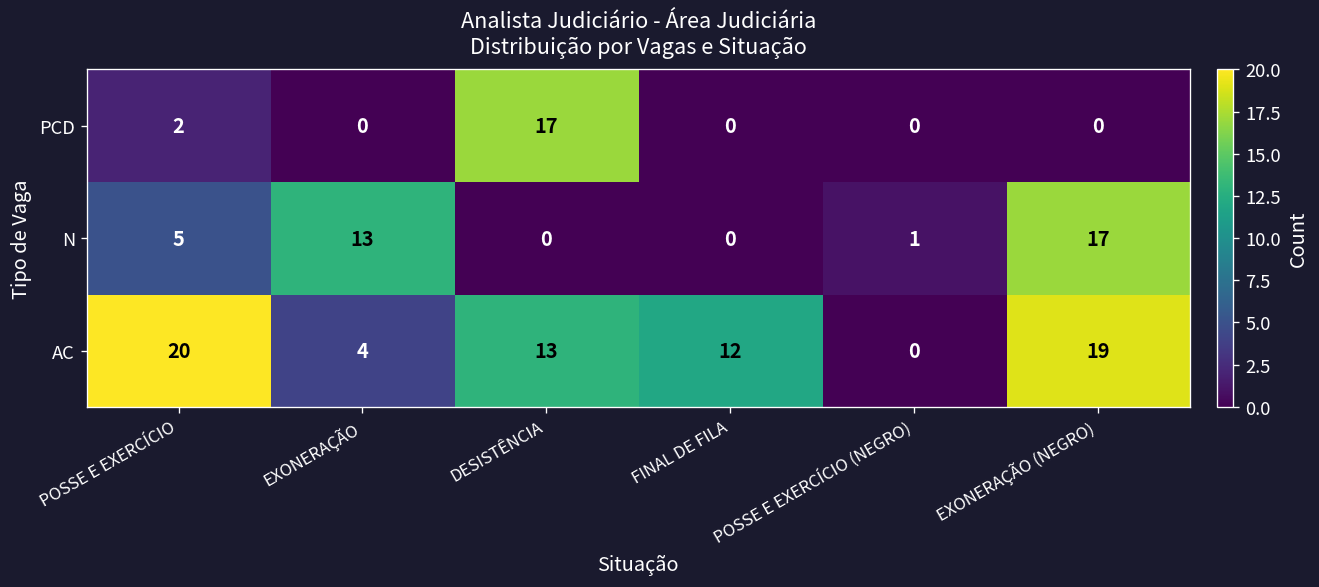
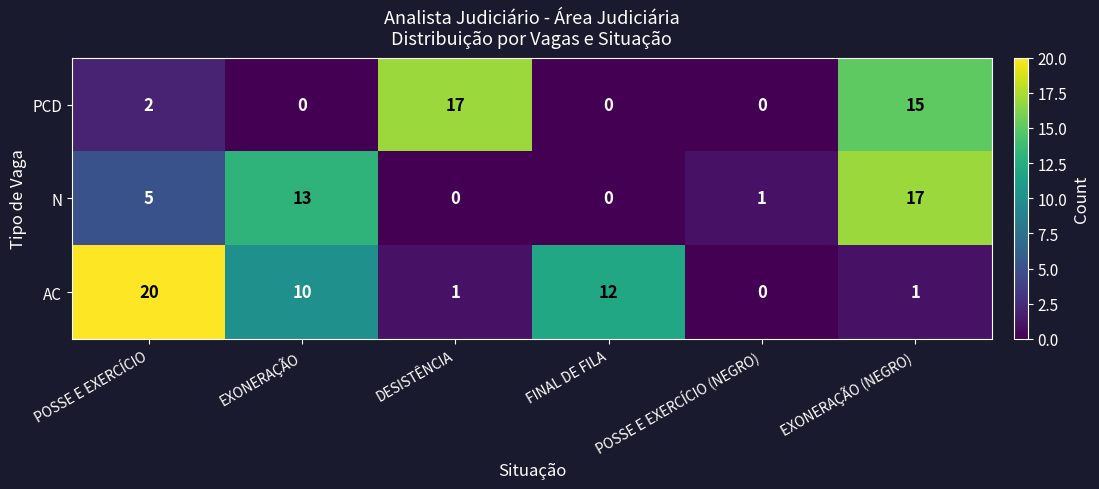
  {
    "PCD": {
      "POSSE E EXERCÍCIO": 2,
      "EXONERAÇÃO": 0,
      "DESISTÊNCIA": 17,
      "FINAL DE FILA": 0,
      "POSSE E EXERCÍCIO (NEGRO)": 0,
-     "EXONERAÇÃO (NEGRO)": 0
+     "EXONERAÇÃO (NEGRO)": 15
    },
    "N": {
      "POSSE E EXERCÍCIO": 5,
      "EXONERAÇÃO": 13,
      "DESISTÊNCIA": 0,
      "FINAL DE FILA": 0,
      "POSSE E EXERCÍCIO (NEGRO)": 1,
      "EXONERAÇÃO (NEGRO)": 17
    },
    "AC": {
      "POSSE E EXERCÍCIO": 20,
-     "EXONERAÇÃO": 4,
-     "DESISTÊNCIA": 13,
+     "EXONERAÇÃO": 10,
+     "DESISTÊNCIA": 1,
      "FINAL DE FILA": 12,
      "POSSE E EXERCÍCIO (NEGRO)": 0,
-     "EXONERAÇÃO (NEGRO)": 19
+     "EXONERAÇÃO (NEGRO)": 1
    }
  }
